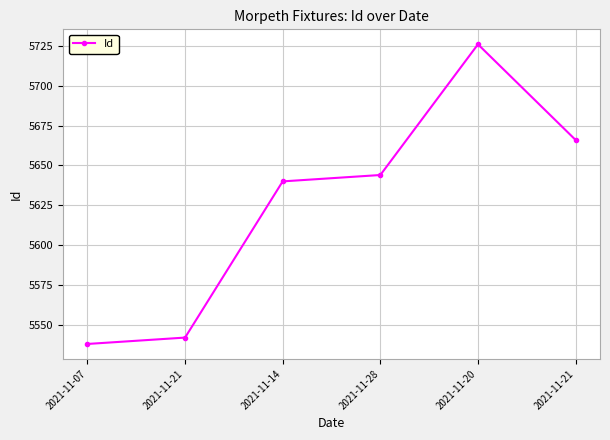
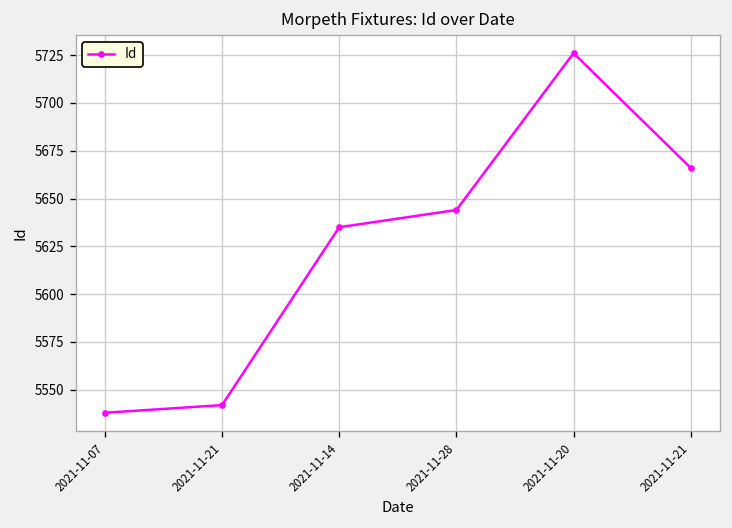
  {
    "2021-11-07": 5538,
-   "2021-11-14": 5640,
+   "2021-11-14": 5635,
    "2021-11-28": 5644,
    "2021-11-20": 5726
  }
